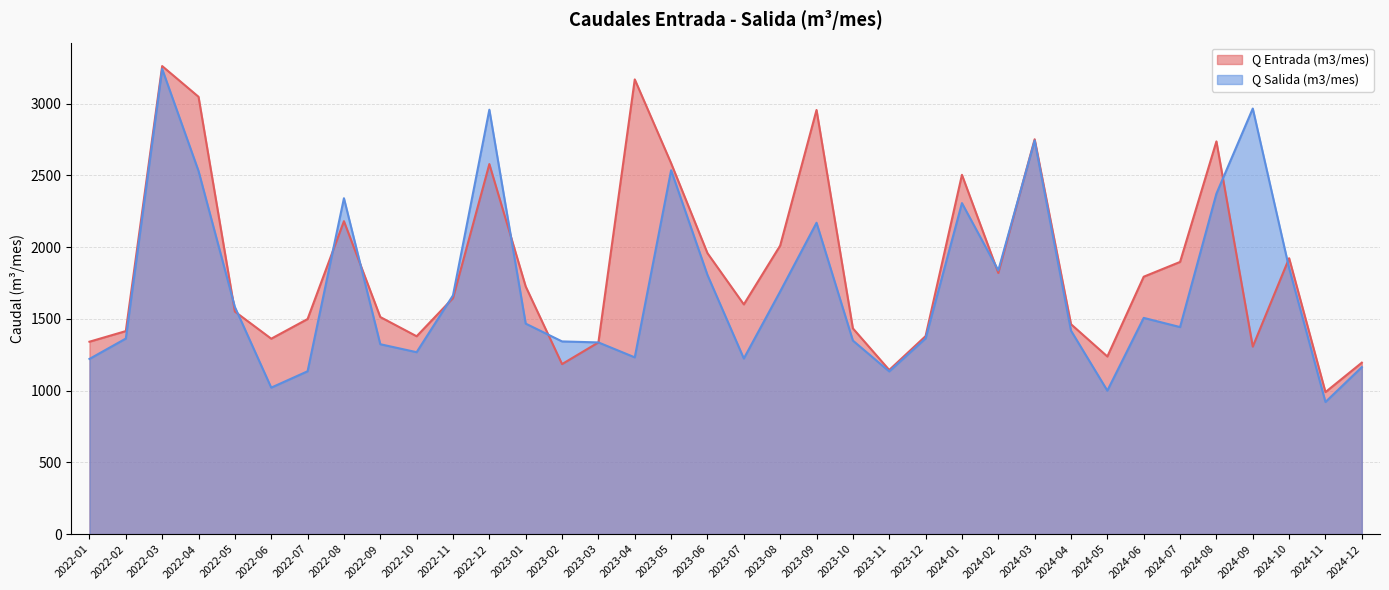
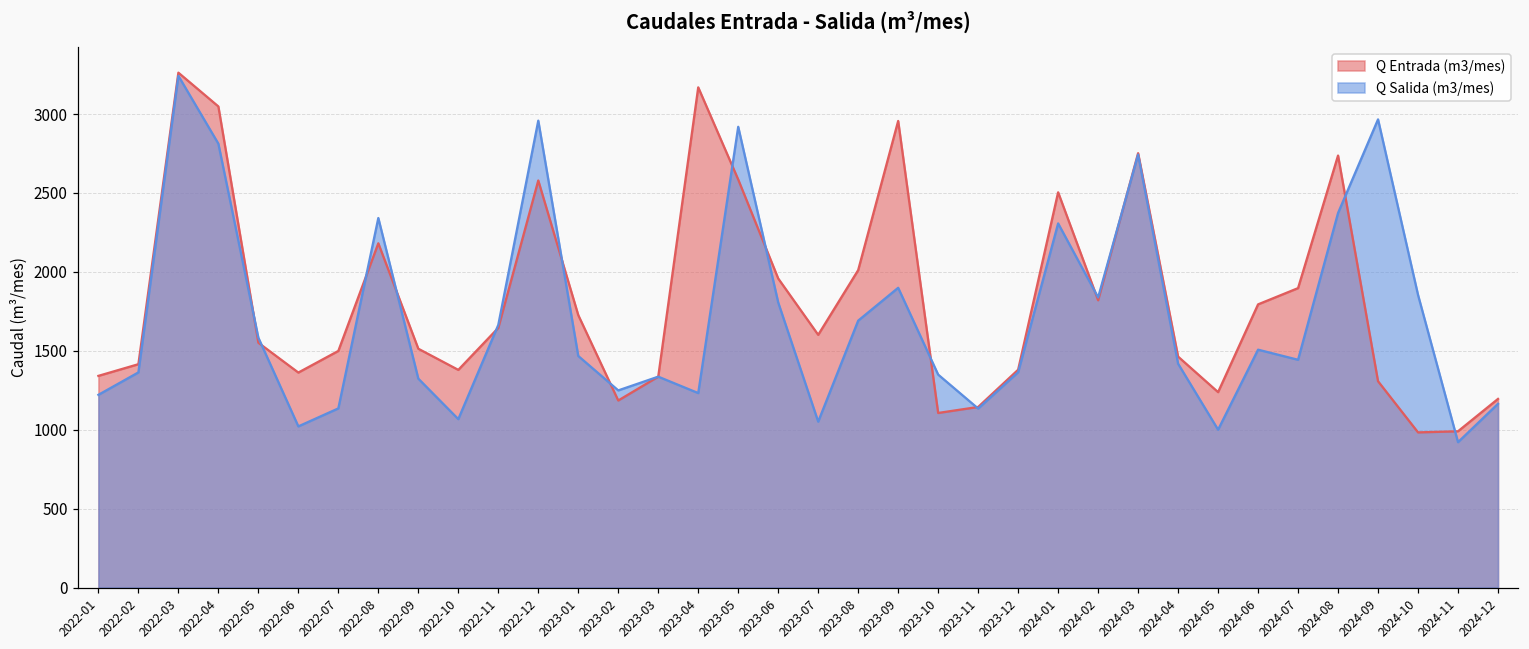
  {
    "Q Entrada (m3/mes)": {
      "2022-01": 1340,
      "2022-02": 1420,
      "2022-03": 3260,
      "2022-04": 3050,
      "2022-05": 1550,
      "2022-06": 1360,
      "2022-07": 1500,
      "2022-08": 2180,
      "2022-09": 1510,
      "2022-10": 1380,
      "2022-11": 1650,
      "2022-12": 2580,
      "2023-01": 1730,
      "2023-02": 1190,
      "2023-04": 3170,
      "2023-05": 2590,
      "2023-06": 1960,
      "2023-07": 1600,
      "2023-08": 2010,
      "2023-09": 2960,
-     "2023-10": 1430,
+     "2023-10": 1110,
      "2024-01": 2500,
      "2024-02": 1820,
      "2024-04": 1460,
      "2024-05": 1240,
      "2024-06": 1790,
      "2024-07": 1900,
      "2024-08": 2740,
      "2024-09": 1310,
-     "2024-10": 1920,
+     "2024-10": 980,
      "2024-11": 990,
      "2024-12": 1200
    },
    "Q Salida (m3/mes)": {
      "2022-01": 1220,
      "2022-02": 1360,
      "2022-03": 3240,
-     "2022-04": 2530,
+     "2022-04": 2810,
      "2022-05": 1580,
      "2022-06": 1020,
      "2022-07": 1140,
      "2022-08": 2340,
      "2022-09": 1320,
-     "2022-10": 1270,
+     "2022-10": 1070,
      "2022-11": 1660,
      "2022-12": 2960,
      "2023-01": 1470,
-     "2023-02": 1340,
+     "2023-02": 1250,
      "2023-04": 1230,
-     "2023-05": 2540,
+     "2023-05": 2920,
      "2023-06": 1810,
-     "2023-07": 1220,
+     "2023-07": 1050,
      "2023-08": 1690,
-     "2023-09": 2170,
+     "2023-09": 1900,
      "2023-10": 1350,
      "2024-01": 2310,
      "2024-02": 1840,
      "2024-04": 1420,
      "2024-05": 1000,
      "2024-06": 1510,
      "2024-07": 1440,
      "2024-08": 2370,
      "2024-09": 2970,
      "2024-10": 1850,
      "2024-11": 920,
      "2024-12": 1160
    }
  }
